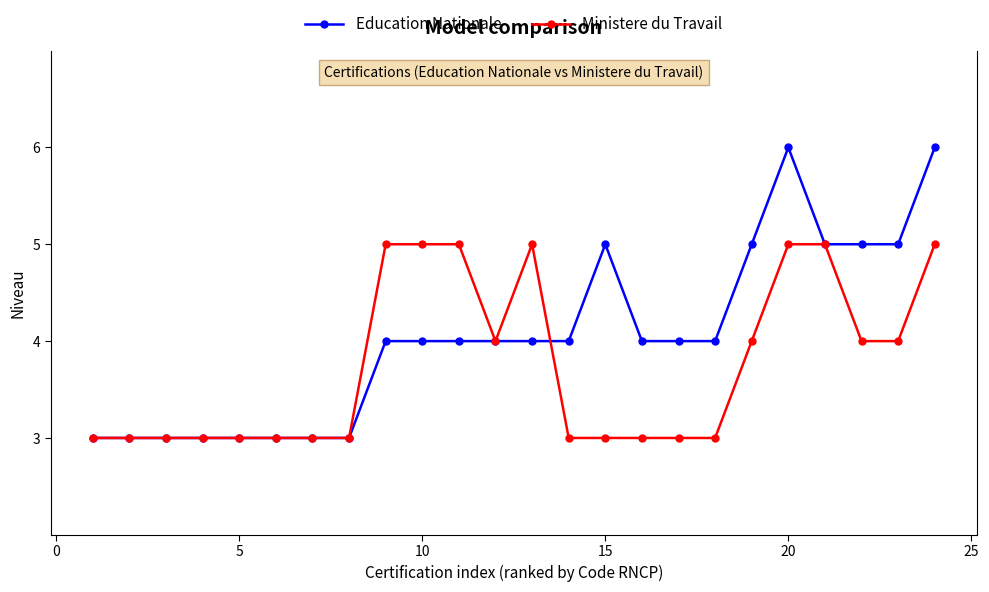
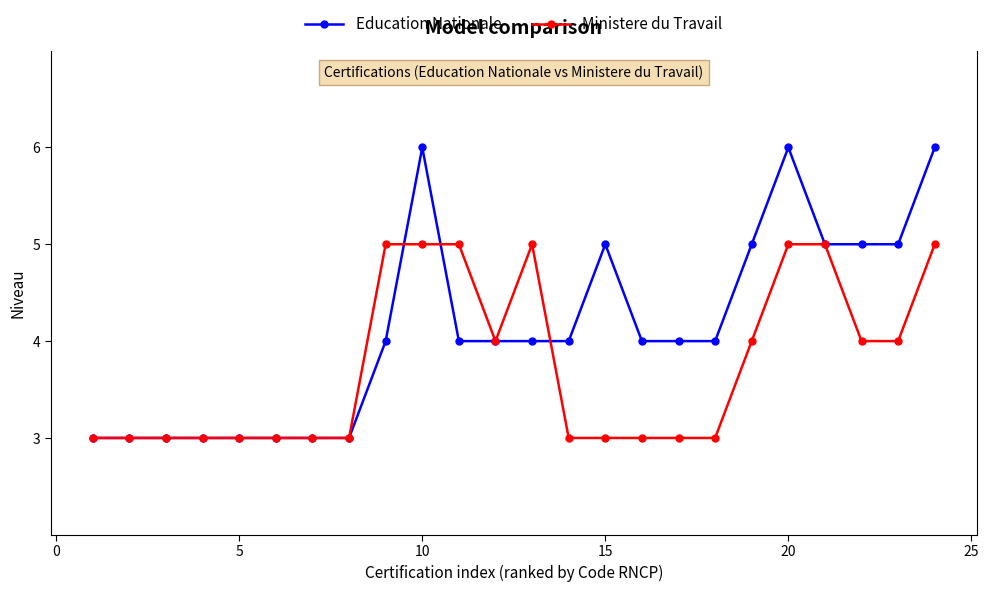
  {
    "Education Nationale": {
-     "10": 4,
+     "10": 6,
      "15": 5,
      "20": 6
    },
    "Ministere du Travail": {
      "10": 5,
      "15": 3,
      "20": 5
    }
  }
